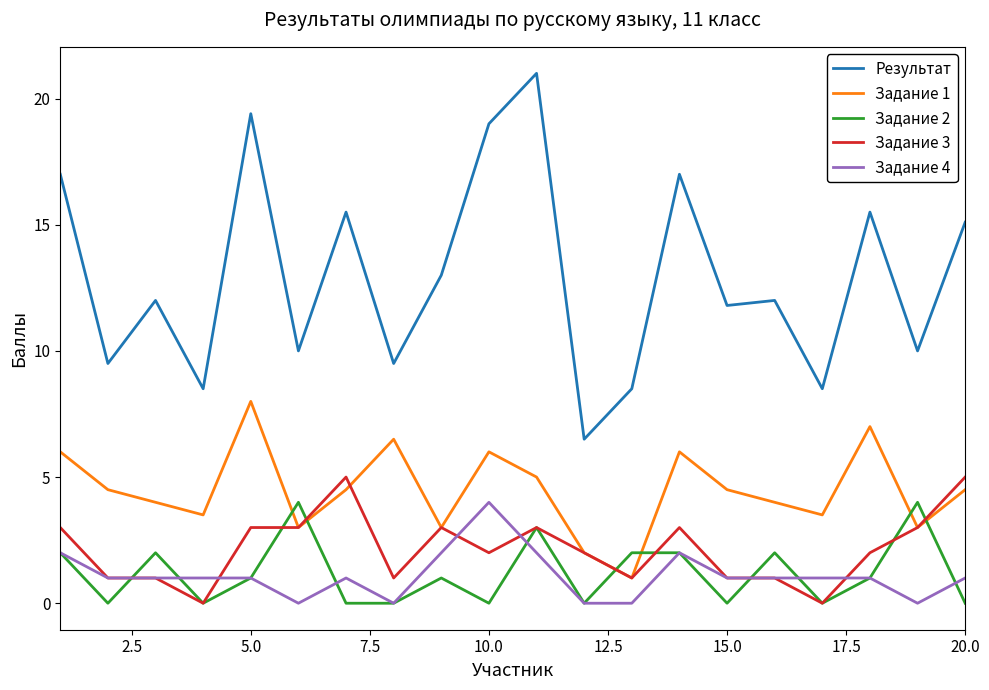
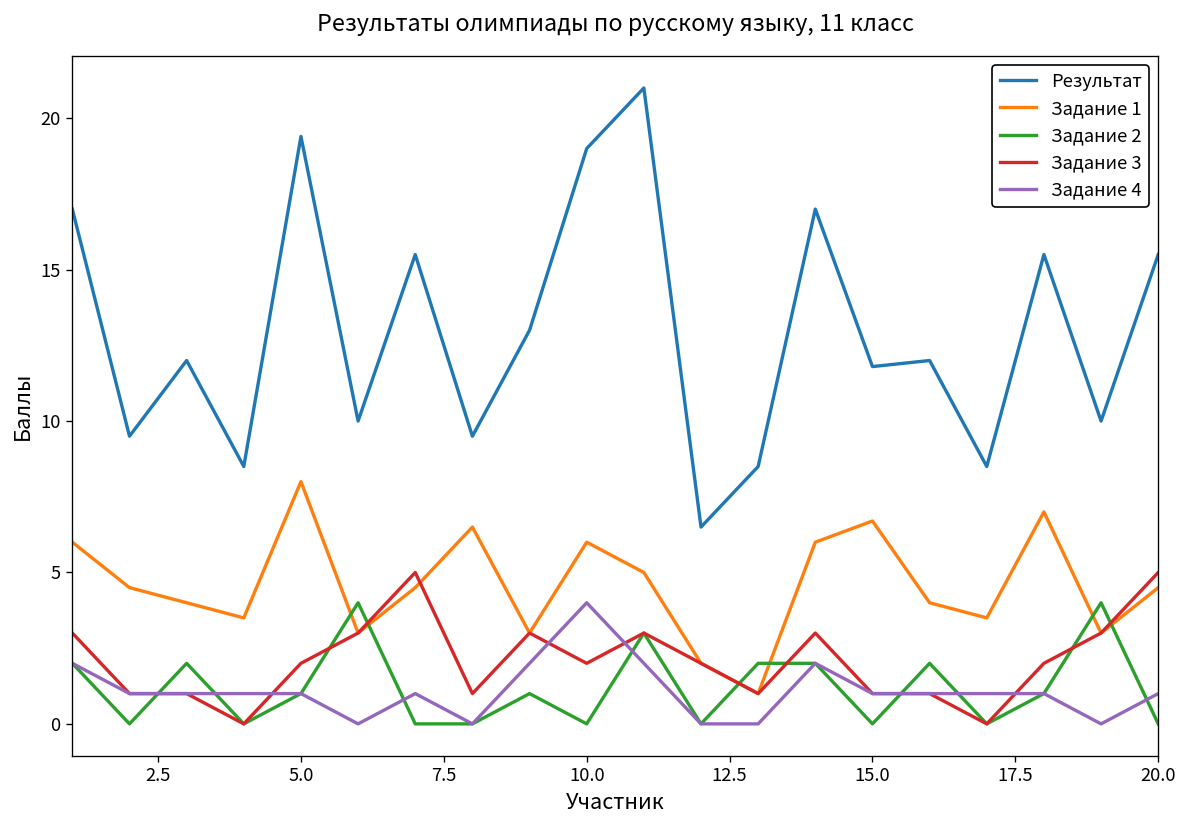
  {
    "Результат": {
      "5.0": 19.4,
      "10.0": 19.0,
      "15.0": 11.8,
-     "20.0": 15.1
+     "20.0": 15.5
    },
    "Задание 1": {
      "5.0": 8.0,
      "10.0": 6.0,
-     "15.0": 4.5,
+     "15.0": 6.7,
      "20.0": 4.5
    },
    "Задание 2": {
      "10.0": 0.0,
      "15.0": 0.0,
      "20.0": 0.0
    },
    "Задание 3": {
-     "5.0": 3,
+     "5.0": 2,
      "10.0": 2,
      "20.0": 5
    },
    "Задание 4": {
      "10.0": 4.0,
      "20.0": 1.0
    }
  }
